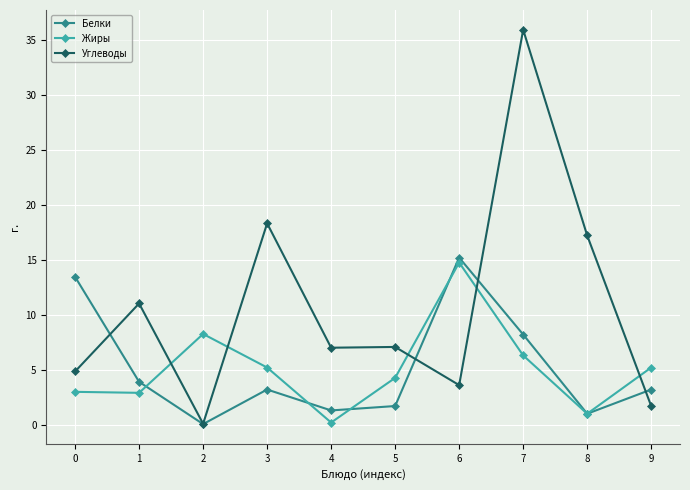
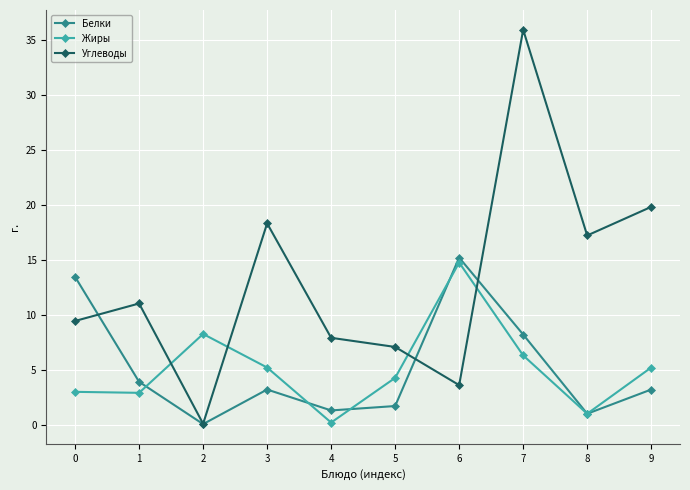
  {
    "Углеводы": {
-     "0": 4.8,
+     "0": 9.4,
      "1": 11.0,
      "3": 18.3,
-     "4": 7.0,
+     "4": 7.9,
      "5": 7.1,
      "6": 3.6,
      "7": 35.9,
      "8": 17.2,
-     "9": 1.7
+     "9": 19.8
    }
  }
